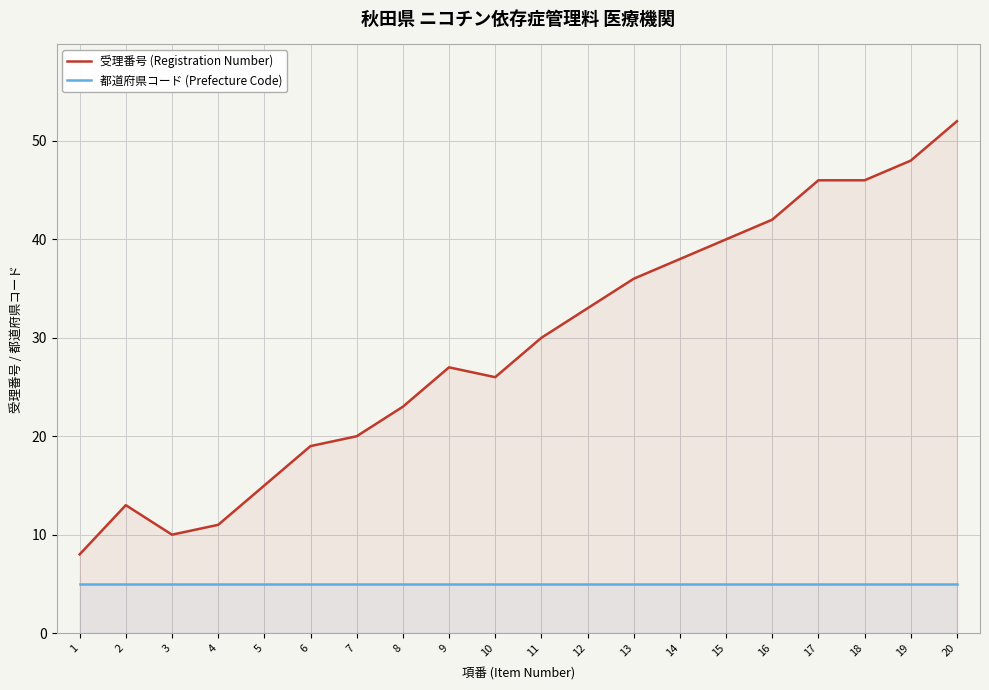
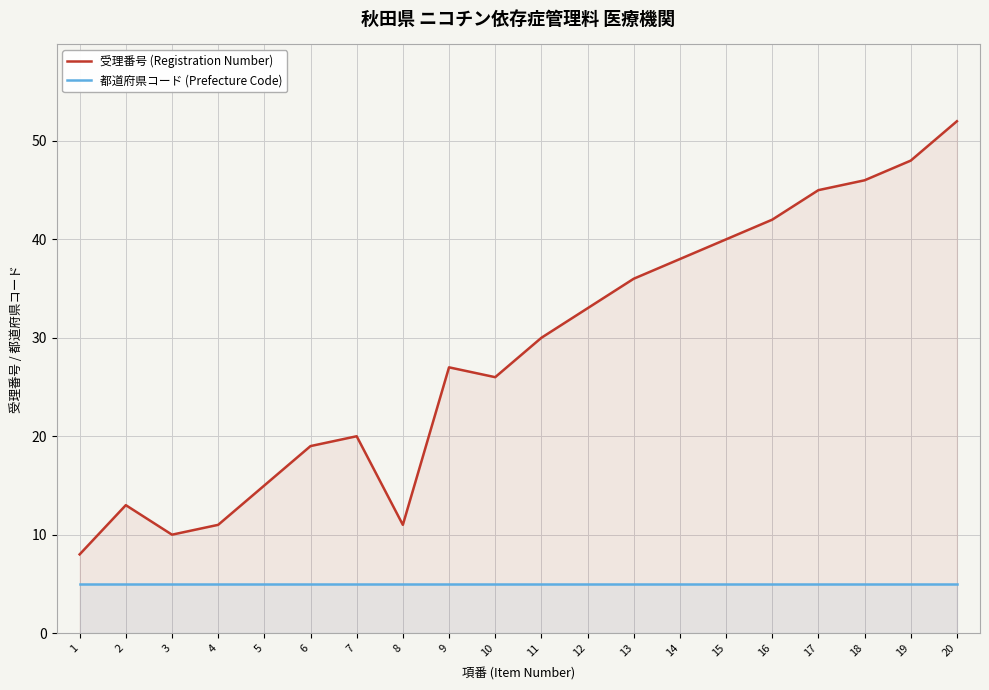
  {
    "受理番号 (Registration Number)": {
      "1": 8,
      "2": 13,
      "3": 10,
      "4": 11,
      "5": 15,
      "6": 19,
      "7": 20,
-     "8": 23,
+     "8": 11,
      "9": 27,
      "10": 26,
      "11": 30,
      "12": 33,
      "13": 36,
      "14": 38,
      "15": 40,
      "16": 42,
-     "17": 46,
+     "17": 45,
      "18": 46,
      "19": 48,
      "20": 52
    },
    "都道府県コード (Prefecture Code)": {
      "1": 5,
      "2": 5,
      "3": 5,
      "4": 5,
      "5": 5,
      "6": 5,
      "7": 5,
      "8": 5,
      "9": 5,
      "10": 5,
      "11": 5,
      "12": 5,
      "13": 5,
      "14": 5,
      "15": 5,
      "16": 5,
      "17": 5,
      "18": 5,
      "19": 5,
      "20": 5
    }
  }
